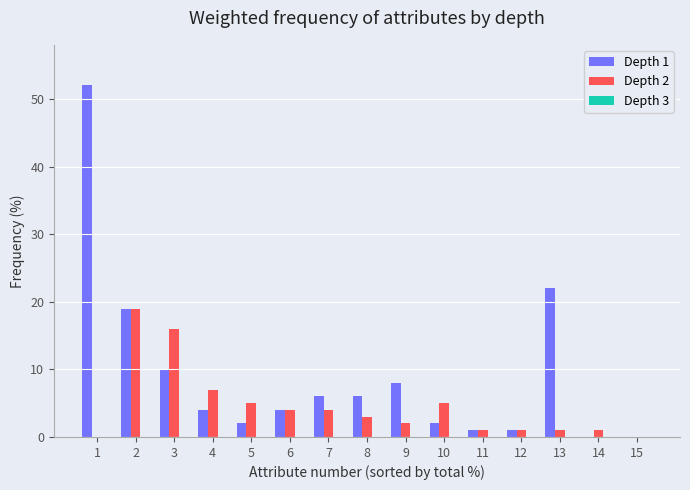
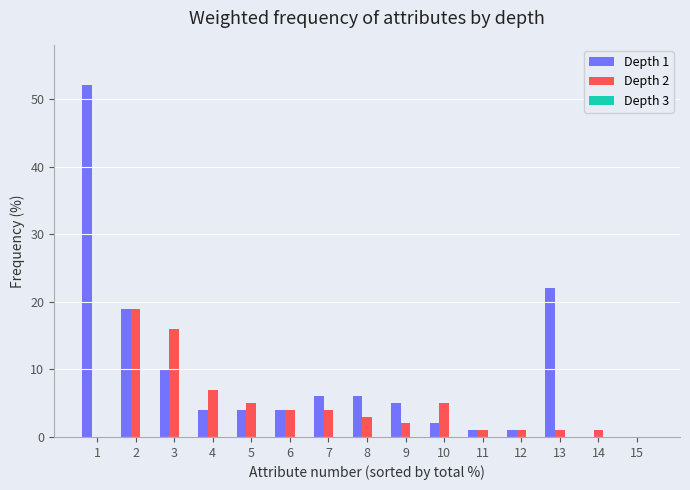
  {
    "Depth 1": {
      "1": 52,
      "2": 19,
      "3": 10,
      "4": 4,
-     "5": 2,
+     "5": 4,
      "6": 4,
      "7": 6,
      "8": 6,
-     "9": 8,
+     "9": 5,
      "10": 2,
      "11": 1,
      "12": 1,
      "13": 22,
      "14": 0,
      "15": 0
    },
    "Depth 2": {
      "1": 0,
      "2": 19,
      "3": 16,
      "4": 7,
      "5": 5,
      "6": 4,
      "7": 4,
      "8": 3,
      "9": 2,
      "10": 5,
      "11": 1,
      "12": 1,
      "13": 1,
      "14": 1,
      "15": 0
    },
    "Depth 3": {
      "1": 0,
      "2": 0,
      "3": 0,
      "4": 0,
      "5": 0,
      "6": 0,
      "7": 0,
      "8": 0,
      "9": 0,
      "10": 0,
      "11": 0,
      "12": 0,
      "13": 0,
      "14": 0,
      "15": 0
    }
  }
